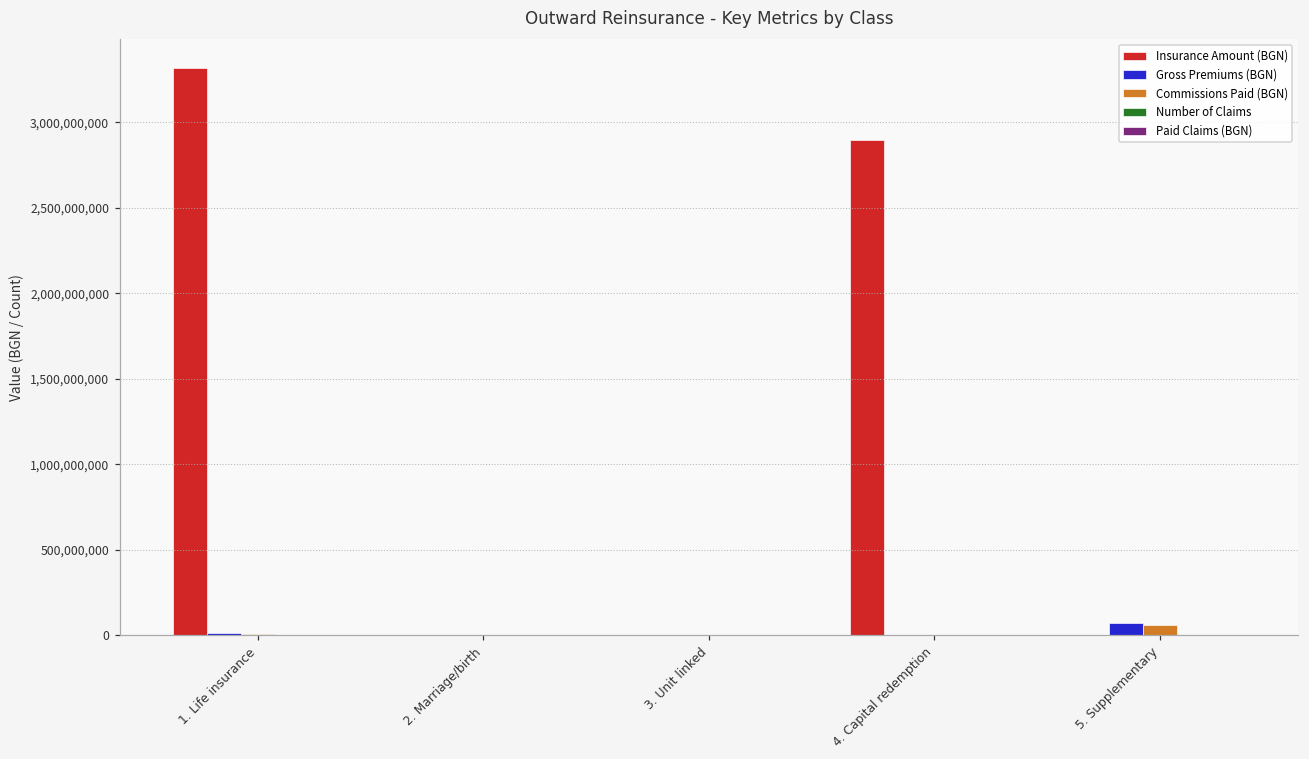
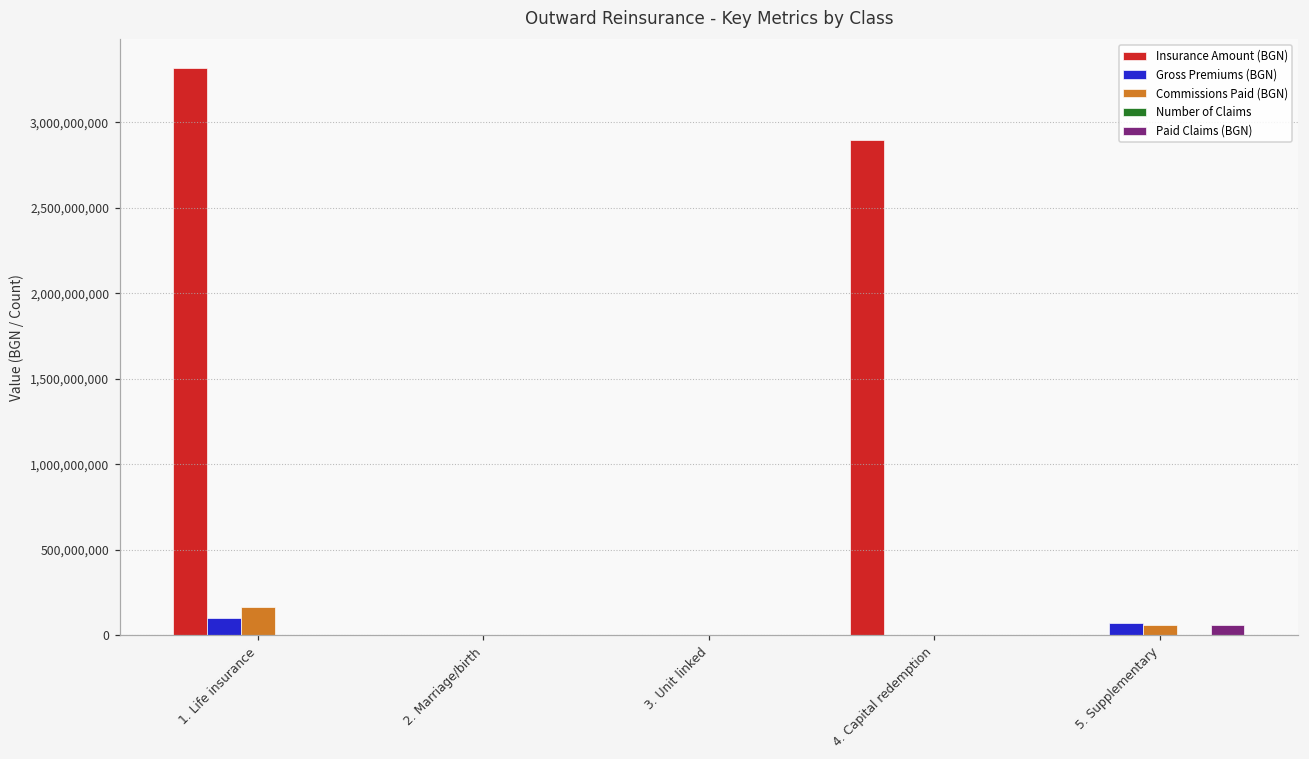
  {
    "Insurance Amount (BGN)": {
      "1. Life insurance": "3,320,000,000",
      "2. Marriage/birth": "0",
      "3. Unit linked": "0",
      "4. Capital redemption": "2,900,000,000",
      "5. Supplementary": "0"
    },
    "Gross Premiums (BGN)": {
-     "1. Life insurance": "10,000,000",
+     "1. Life insurance": "100,000,000",
      "2. Marriage/birth": "0",
      "3. Unit linked": "0",
      "4. Capital redemption": "0",
      "5. Supplementary": "70,000,000"
    },
    "Commissions Paid (BGN)": {
-     "1. Life insurance": "10,000,000",
+     "1. Life insurance": "160,000,000",
      "2. Marriage/birth": "0",
      "3. Unit linked": "0",
      "4. Capital redemption": "0",
      "5. Supplementary": "60,000,000"
    },
    "Number of Claims": {
      "2. Marriage/birth": "0",
      "3. Unit linked": "0",
      "4. Capital redemption": "0"
    },
    "Paid Claims (BGN)": {
      "2. Marriage/birth": "0",
      "3. Unit linked": "0",
      "4. Capital redemption": "0",
-     "5. Supplementary": "0"
+     "5. Supplementary": "60,000,000"
    }
  }
